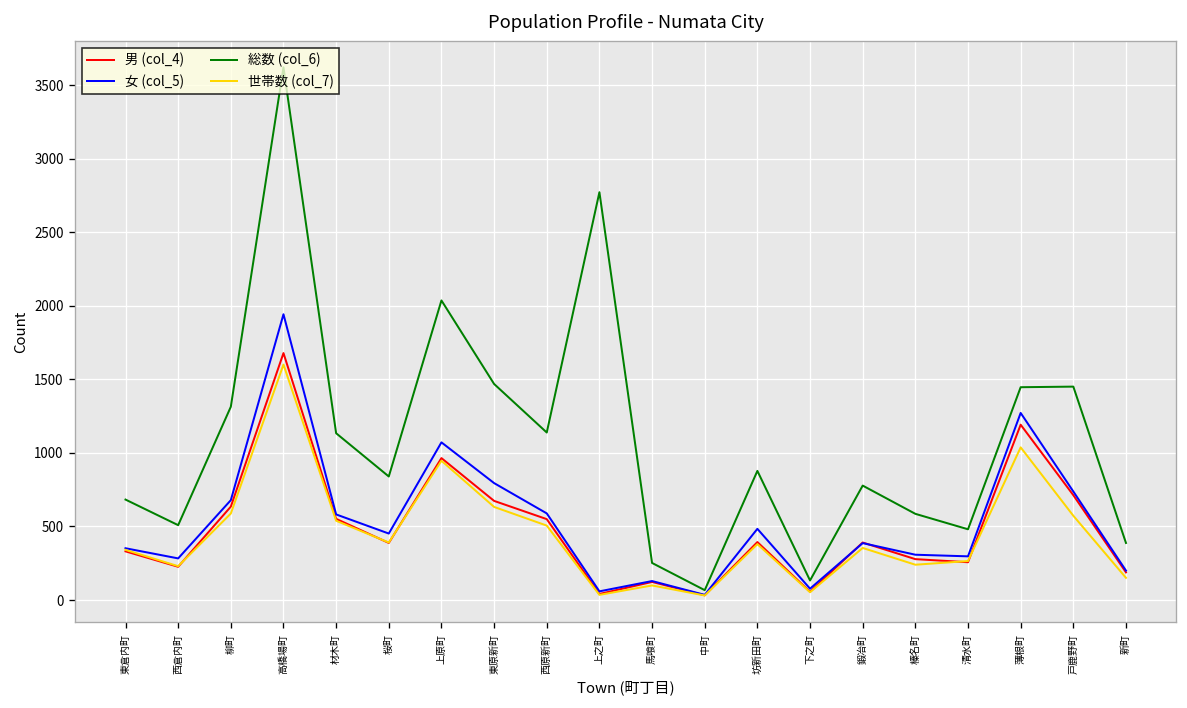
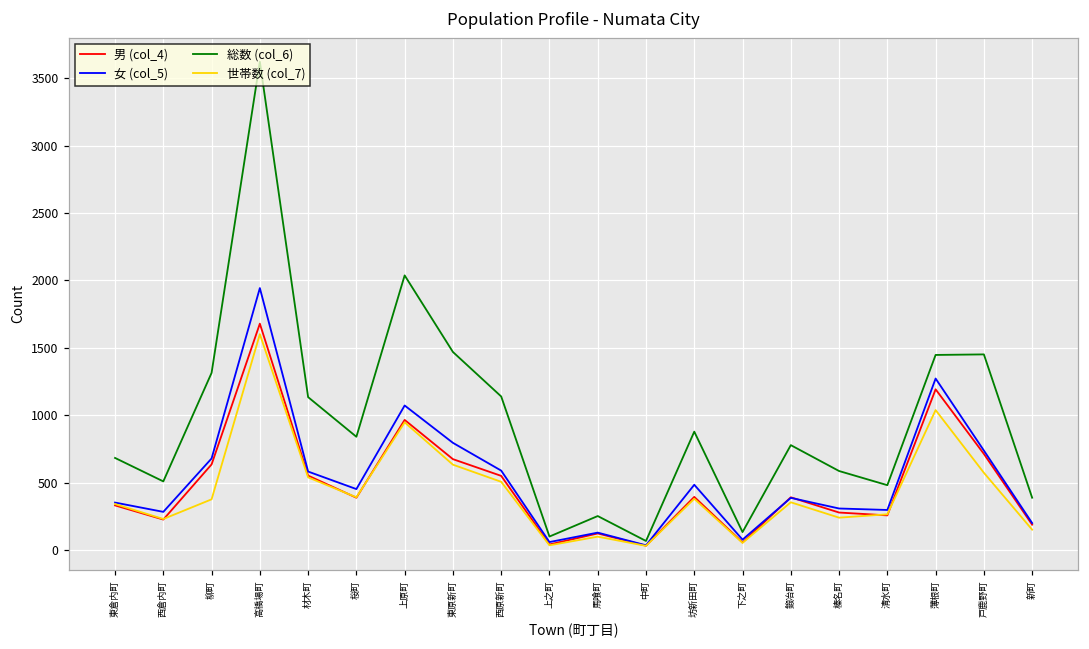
  {
    "男 (col_4)": {
      "柳町": 640,
      "高橋場町": 1680,
      "東原新町": 670,
      "西原新町": 550,
      "榛名町": 280,
      "薄根町": 1190,
      "戸鹿野町": 710
    },
    "女 (col_5)": {
      "西倉内町": 280,
      "柳町": 680,
      "高橋場町": 1940,
      "材木町": 580,
      "桜町": 450,
      "上原町": 1070,
      "東原新町": 800,
      "西原新町": 590,
      "坊新田町": 480,
      "下之町": 80,
      "榛名町": 310,
      "清水町": 300,
      "薄根町": 1270,
      "戸鹿野町": 740
    },
    "総数 (col_6)": {
      "東倉内町": 680,
      "西倉内町": 510,
      "柳町": 1310,
      "材木町": 1130,
      "桜町": 840,
      "上原町": 2040,
      "東原新町": 1470,
      "西原新町": 1140,
-     "上之町": 2770,
+     "上之町": 100,
      "馬喰町": 250,
      "中町": 70,
      "坊新田町": 880,
      "下之町": 130,
      "鍛冶町": 780,
      "榛名町": 590,
      "清水町": 480,
      "薄根町": 1450,
      "戸鹿野町": 1450,
      "新町": 390
    },
    "世帯数 (col_7)": {
-     "柳町": 590,
+     "柳町": 380,
      "高橋場町": 1600,
      "東原新町": 630,
      "西原新町": 510,
      "馬喰町": 100,
      "鍛冶町": 350,
      "榛名町": 240,
      "薄根町": 1040,
      "戸鹿野町": 570,
      "新町": 150
    }
  }
